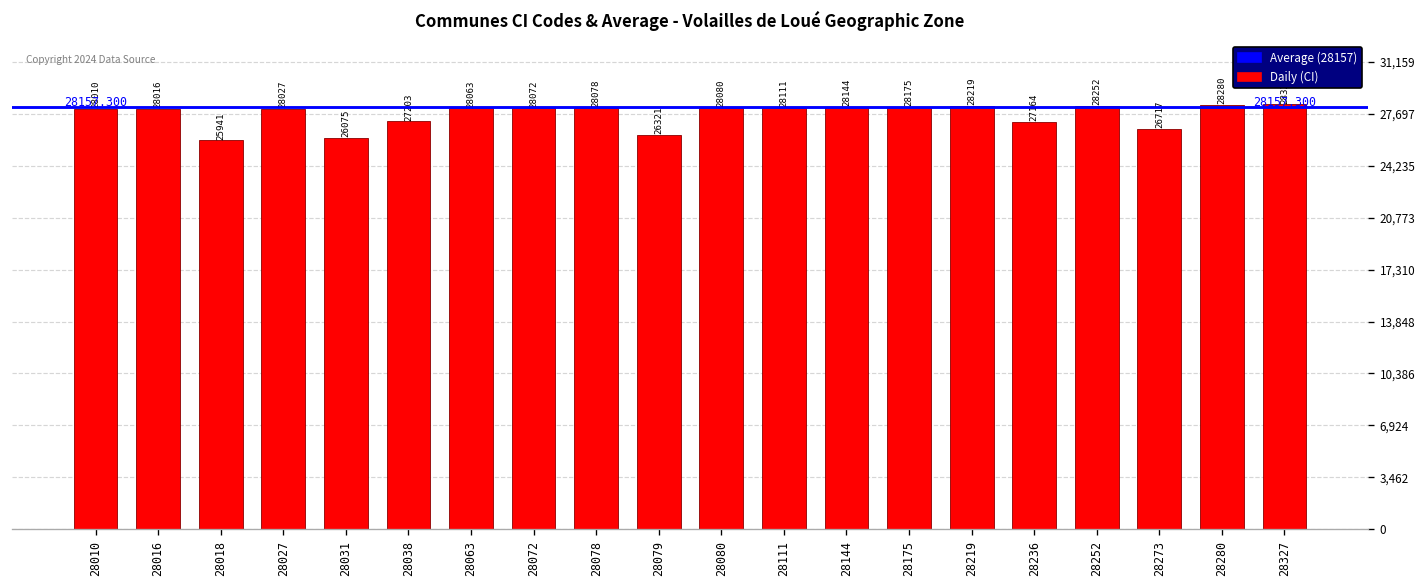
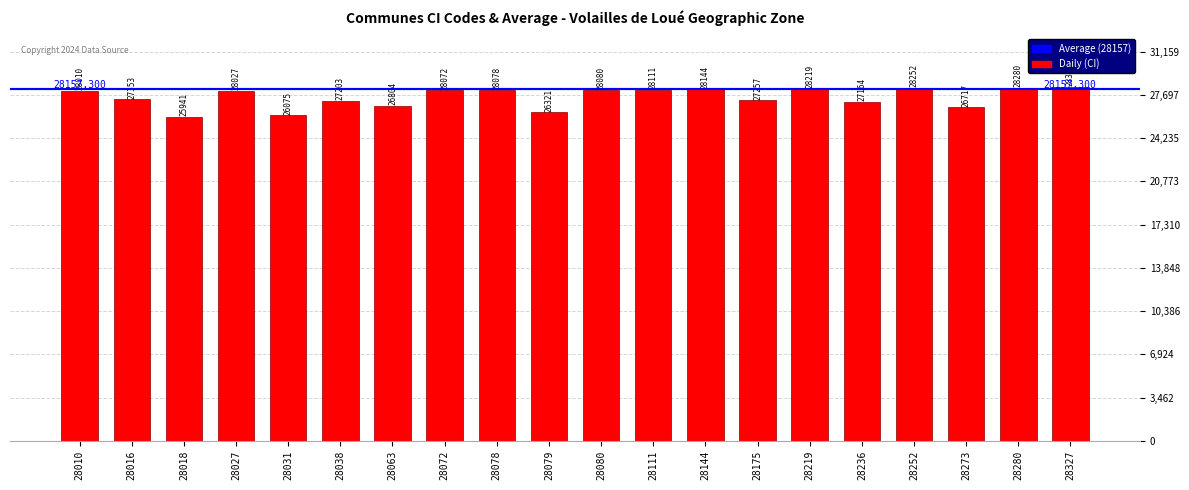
  {
-   "28016": 28016,
+   "28016": 27353,
    "28018": 25941,
    "28027": 28027,
    "28031": 26075,
    "28038": 27203,
-   "28063": 28063,
+   "28063": 26804,
    "28072": 28072,
    "28078": 28078,
    "28079": 26321,
    "28080": 28080,
    "28111": 28111,
    "28144": 28144,
-   "28175": 28175,
+   "28175": 27257,
    "28219": 28219,
    "28236": 27164,
    "28252": 28252,
    "28273": 26717,
    "28280": 28280
  }
